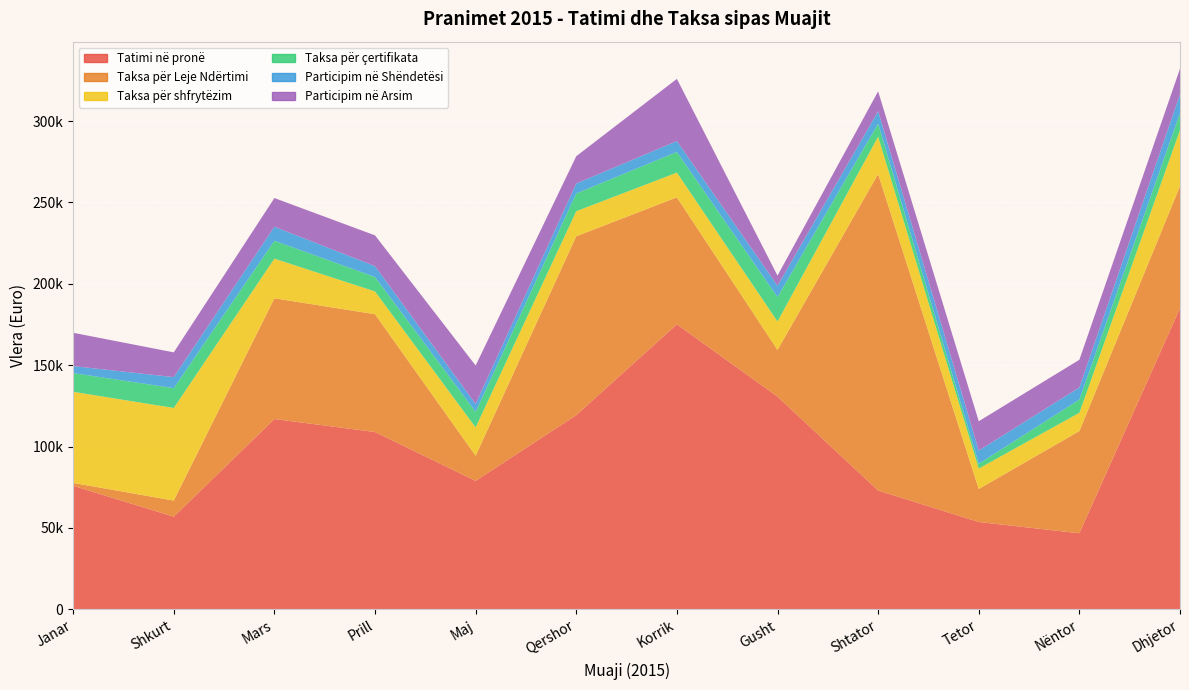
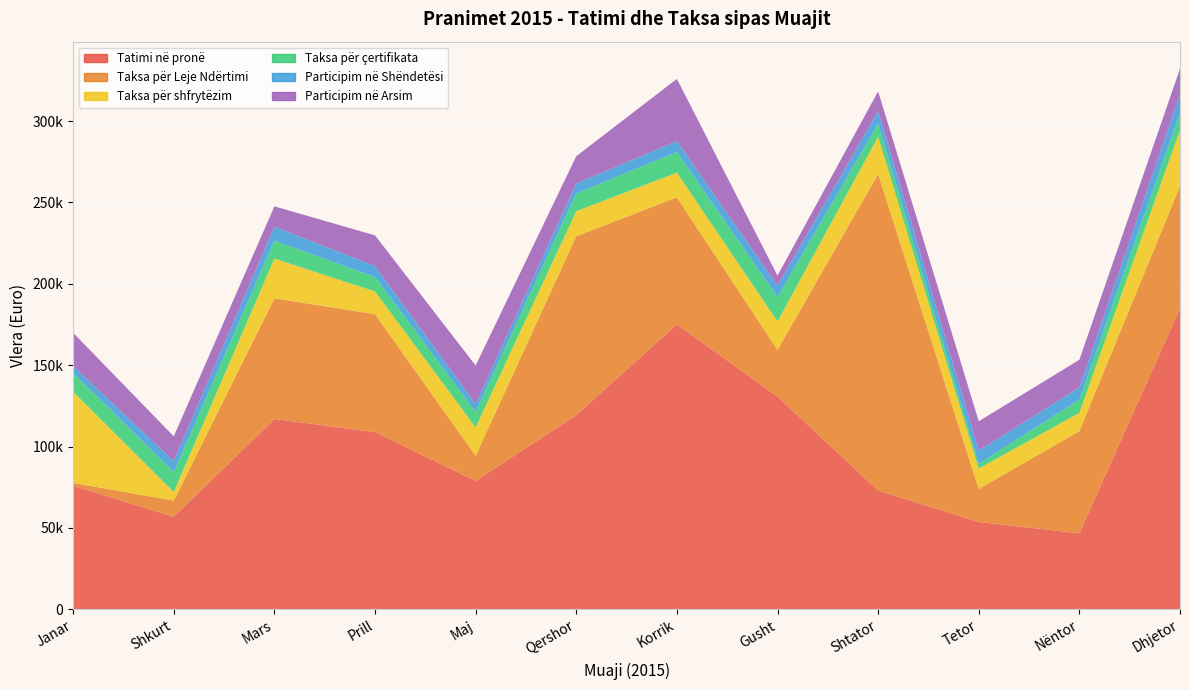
  {
    "Taksa për shfrytëzim": {
      "Janar": 56000,
-     "Shkurt": 57000,
+     "Shkurt": 5000,
      "Mars": 24000,
      "Prill": 14000,
      "Maj": 17000,
      "Qershor": 15000,
      "Korrik": 15000,
      "Gusht": 17000,
      "Shtator": 23000,
      "Tetor": 13000,
      "Nëntor": 11000,
      "Dhjetor": 34000
    },
    "Taksa për çertifikata": {
      "Janar": 11000,
      "Shkurt": 12000,
      "Mars": 11000,
      "Prill": 9000,
      "Maj": 10000,
      "Qershor": 11000,
      "Korrik": 13000,
      "Gusht": 15000,
      "Shtator": 8000,
      "Tetor": 3000,
      "Nëntor": 8000,
      "Dhjetor": 10000
    },
    "Participim në Shëndetësi": {
      "Janar": 4000,
      "Shkurt": 7000,
      "Mars": 9000,
      "Prill": 7000,
      "Maj": 5000,
      "Qershor": 6000,
      "Korrik": 7000,
      "Gusht": 7000,
      "Shtator": 8000,
      "Tetor": 8000,
      "Nëntor": 7000,
      "Dhjetor": 12000
    },
    "Participim në Arsim": {
      "Janar": 20000,
      "Shkurt": 15000,
-     "Mars": 18000,
+     "Mars": 13000,
      "Prill": 19000,
      "Maj": 24000,
      "Qershor": 17000,
      "Korrik": 38000,
      "Gusht": 6000,
      "Shtator": 12000,
      "Tetor": 18000,
      "Nëntor": 17000,
      "Dhjetor": 16000
    }
  }
